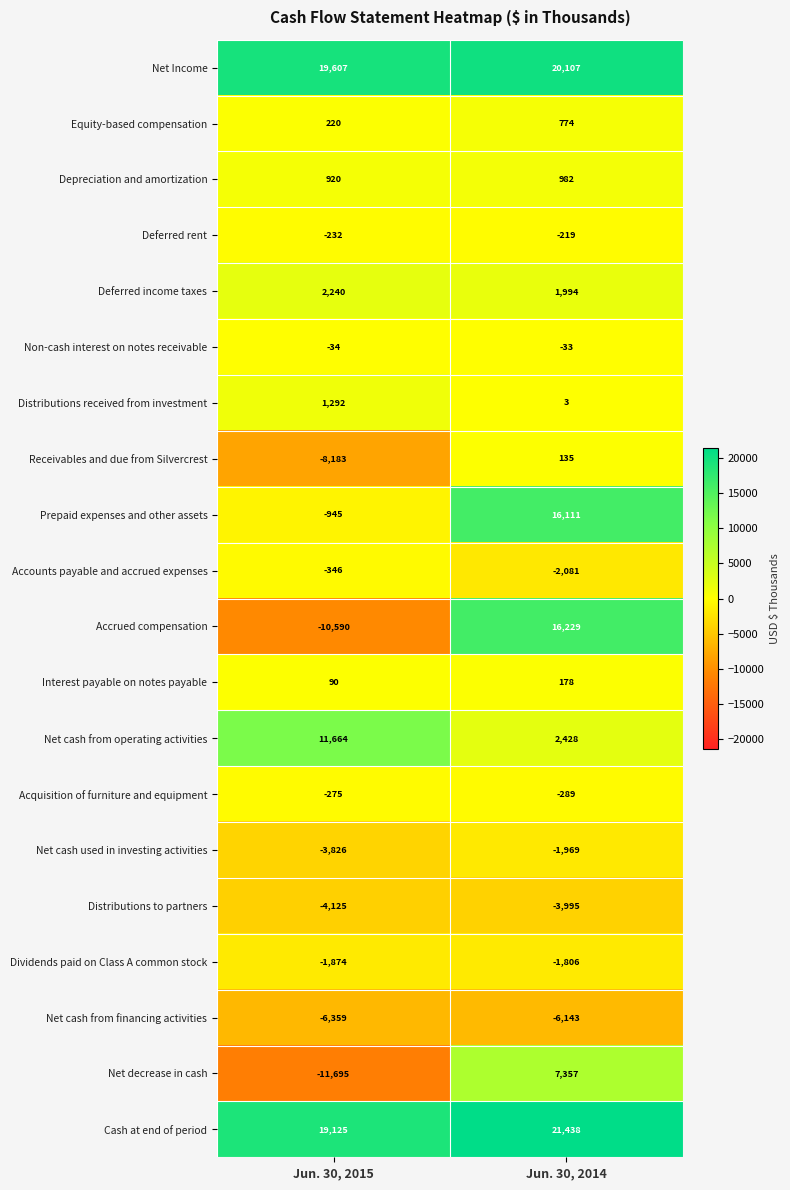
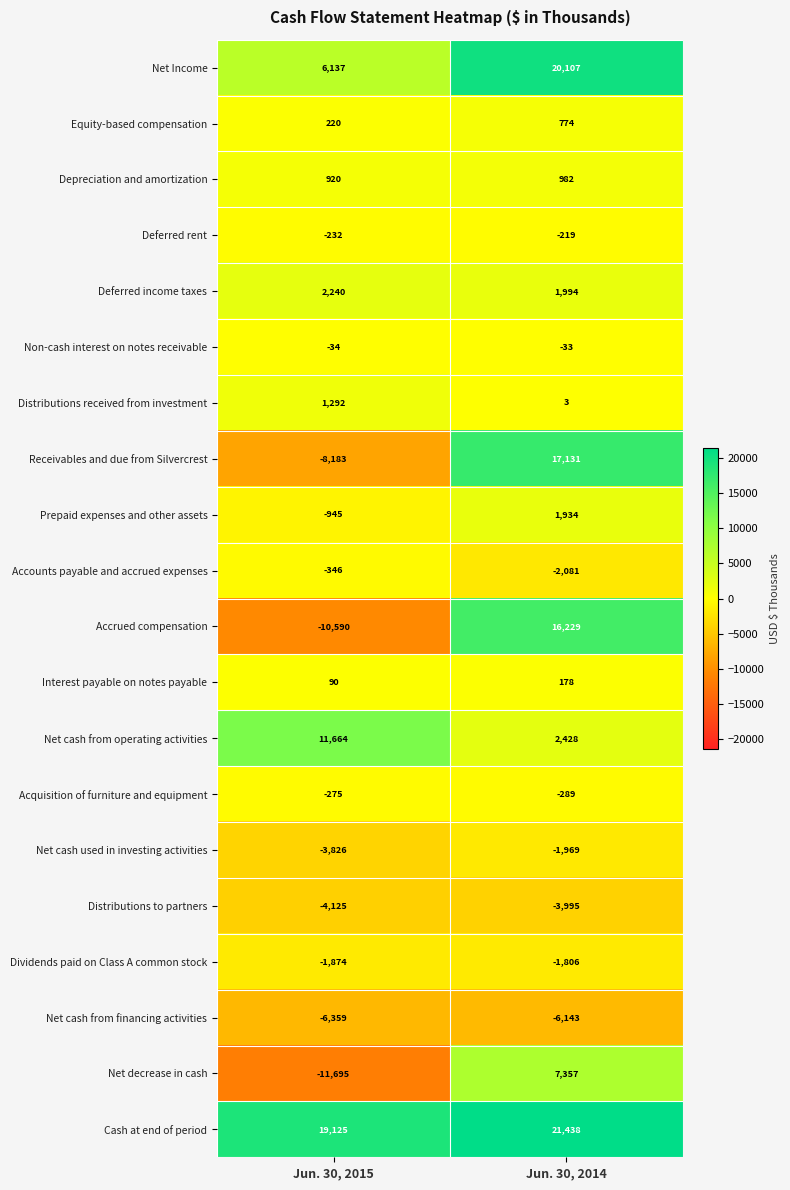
  {
    "Net Income": {
-     "Jun. 30, 2015": "19,607",
+     "Jun. 30, 2015": "6,137",
      "Jun. 30, 2014": "20,107"
    },
    "Equity-based compensation": {
      "Jun. 30, 2015": "220",
      "Jun. 30, 2014": "774"
    },
    "Depreciation and amortization": {
      "Jun. 30, 2015": "920",
      "Jun. 30, 2014": "982"
    },
    "Deferred rent": {
      "Jun. 30, 2015": "-232",
      "Jun. 30, 2014": "-219"
    },
    "Deferred income taxes": {
      "Jun. 30, 2015": "2,240",
      "Jun. 30, 2014": "1,994"
    },
    "Non-cash interest on notes receivable": {
      "Jun. 30, 2015": "-34",
      "Jun. 30, 2014": "-33"
    },
    "Distributions received from investment": {
      "Jun. 30, 2015": "1,292",
      "Jun. 30, 2014": "3"
    },
    "Receivables and due from Silvercrest": {
      "Jun. 30, 2015": "-8,183",
-     "Jun. 30, 2014": "135"
+     "Jun. 30, 2014": "17,131"
    },
    "Prepaid expenses and other assets": {
      "Jun. 30, 2015": "-945",
-     "Jun. 30, 2014": "16,111"
+     "Jun. 30, 2014": "1,934"
    },
    "Accounts payable and accrued expenses": {
      "Jun. 30, 2015": "-346",
      "Jun. 30, 2014": "-2,081"
    },
    "Accrued compensation": {
      "Jun. 30, 2015": "-10,590",
      "Jun. 30, 2014": "16,229"
    },
    "Interest payable on notes payable": {
      "Jun. 30, 2015": "90",
      "Jun. 30, 2014": "178"
    },
    "Net cash from operating activities": {
      "Jun. 30, 2015": "11,664",
      "Jun. 30, 2014": "2,428"
    },
    "Acquisition of furniture and equipment": {
      "Jun. 30, 2015": "-275",
      "Jun. 30, 2014": "-289"
    },
    "Net cash used in investing activities": {
      "Jun. 30, 2015": "-3,826",
      "Jun. 30, 2014": "-1,969"
    },
    "Distributions to partners": {
      "Jun. 30, 2015": "-4,125",
      "Jun. 30, 2014": "-3,995"
    },
    "Dividends paid on Class A common stock": {
      "Jun. 30, 2015": "-1,874",
      "Jun. 30, 2014": "-1,806"
    },
    "Net cash from financing activities": {
      "Jun. 30, 2015": "-6,359",
      "Jun. 30, 2014": "-6,143"
    },
    "Net decrease in cash": {
      "Jun. 30, 2015": "-11,695",
      "Jun. 30, 2014": "7,357"
    },
    "Cash at end of period": {
      "Jun. 30, 2015": "19,125",
      "Jun. 30, 2014": "21,438"
    }
  }
